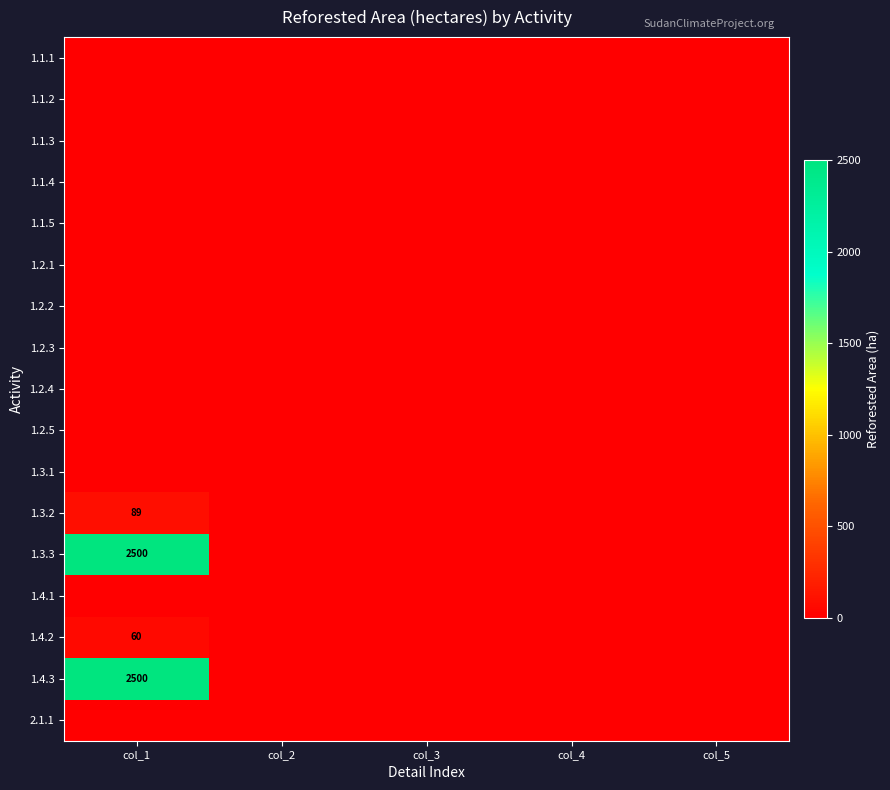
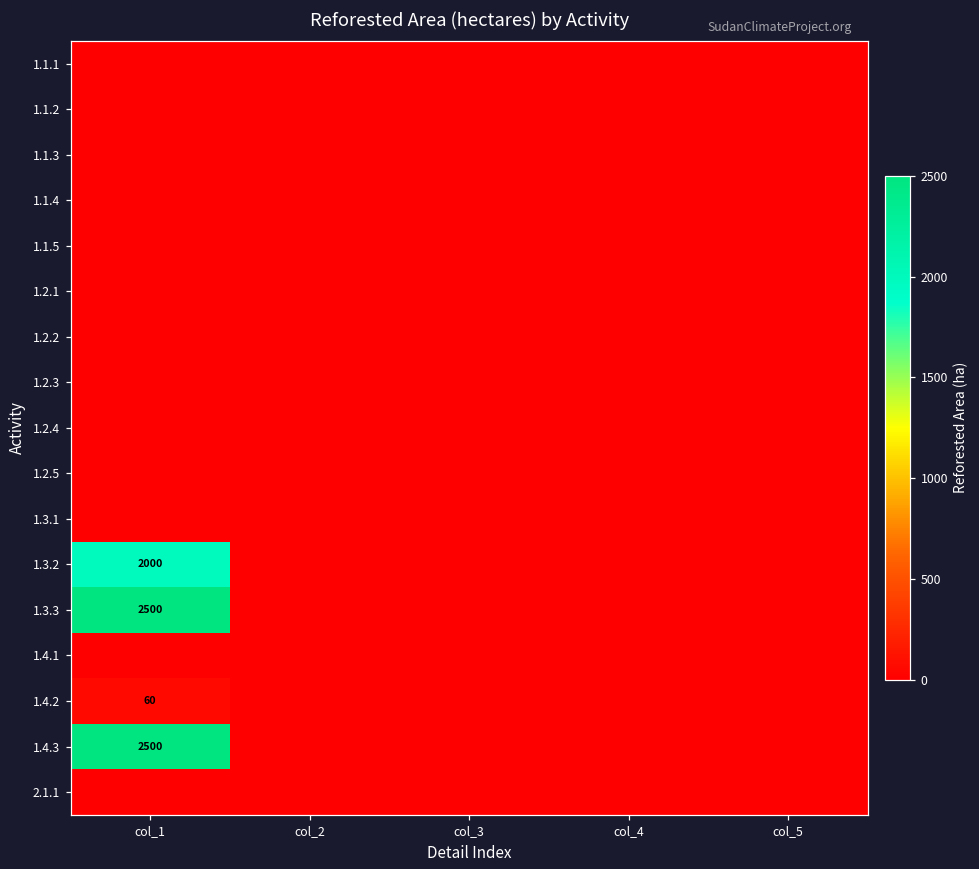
  {
    "1.3.2": {
-     "col_1": 89
+     "col_1": 2000
    },
    "1.3.3": {
      "col_1": 2500
    },
    "1.4.2": {
      "col_1": 60
    },
    "1.4.3": {
      "col_1": 2500
    }
  }
